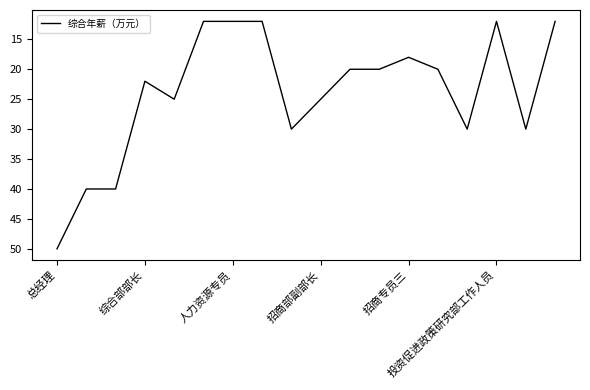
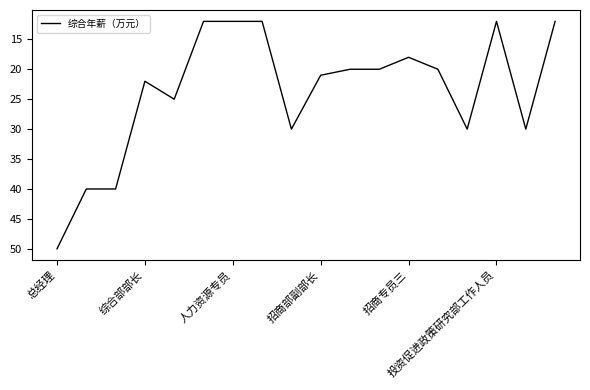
  {
    "总经理": 50,
    "综合部部长": 22,
    "人力资源专员": 12,
-   "招商部副部长": 25,
+   "招商部副部长": 21,
    "招商专员三": 18,
    "投资促进政策研究部工作人员": 12
  }
